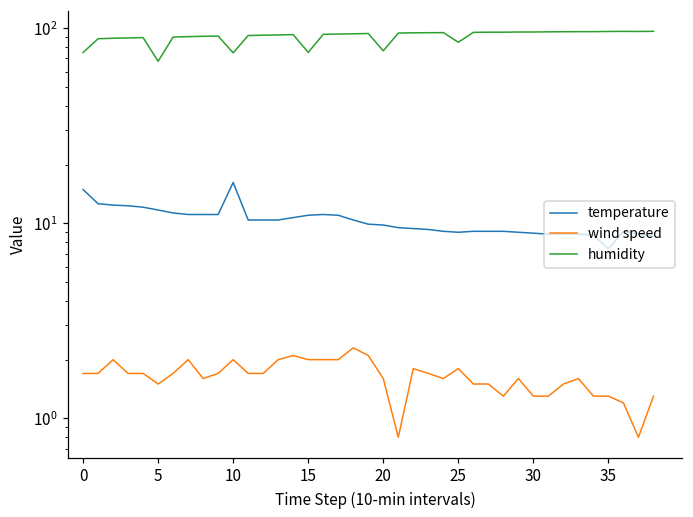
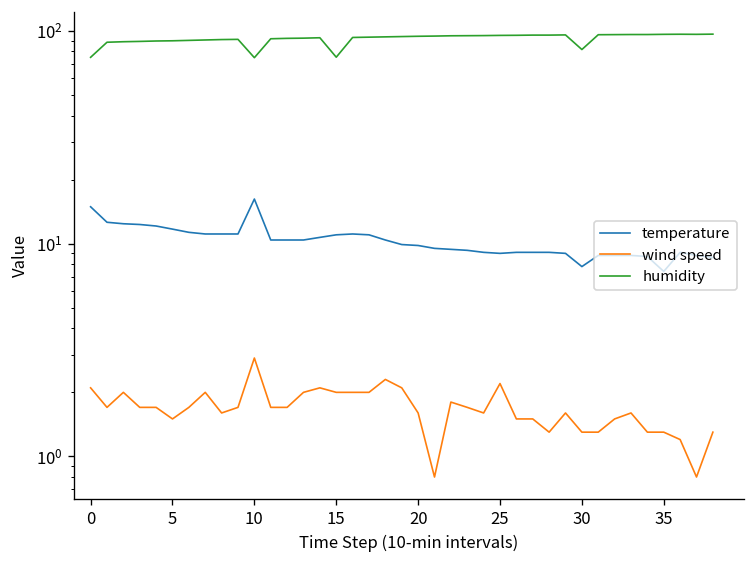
  {
    "temperature": {
      "0": 15,
      "5": 12,
      "10": 16,
      "15": 11,
      "20": 10,
      "25": 9,
-     "30": 9
+     "30": 8
    },
    "wind speed": {
-     "0": 1.7,
+     "0": 2.1,
      "5": 1.5,
-     "10": 2.0,
+     "10": 2.9,
      "15": 2.0,
      "20": 1.6,
-     "25": 1.8,
+     "25": 2.2,
      "30": 1.3,
      "35": 1.3
    },
    "humidity": {
      "0": 75,
-     "5": 68,
+     "5": 90,
      "10": 75,
      "15": 75,
-     "20": 77,
-     "25": 80,
-     "30": 100,
+     "20": 90,
+     "25": 100,
+     "30": 80,
      "35": 100
    }
  }
